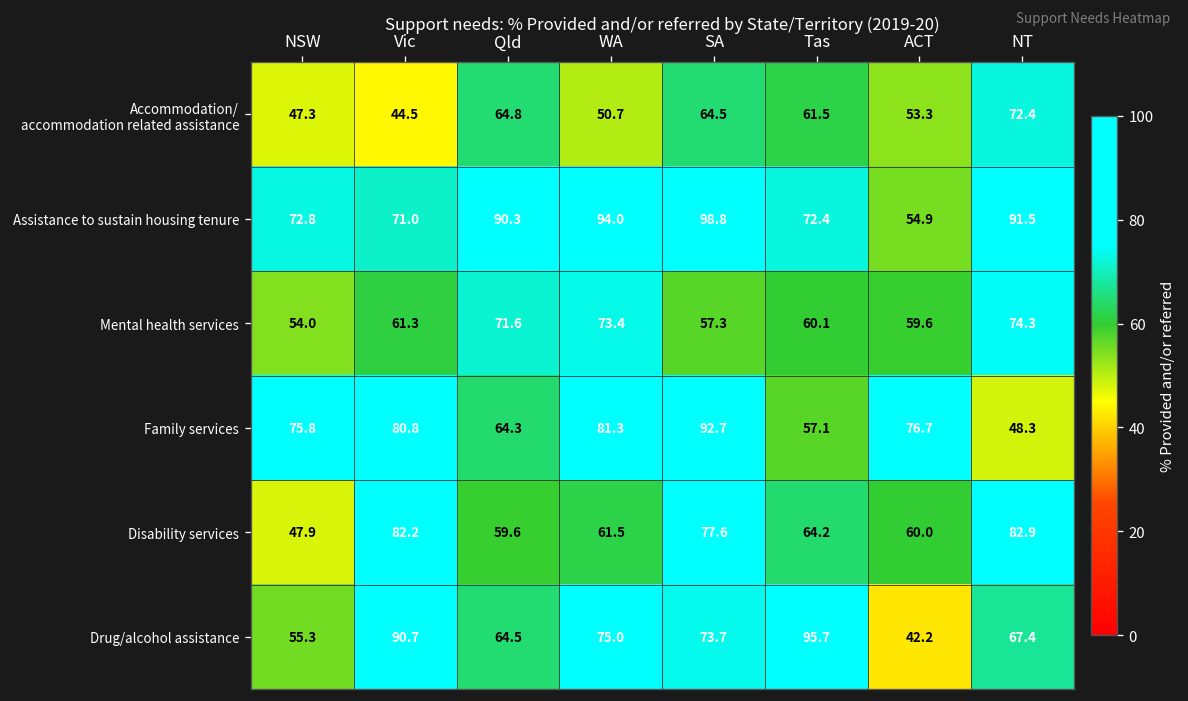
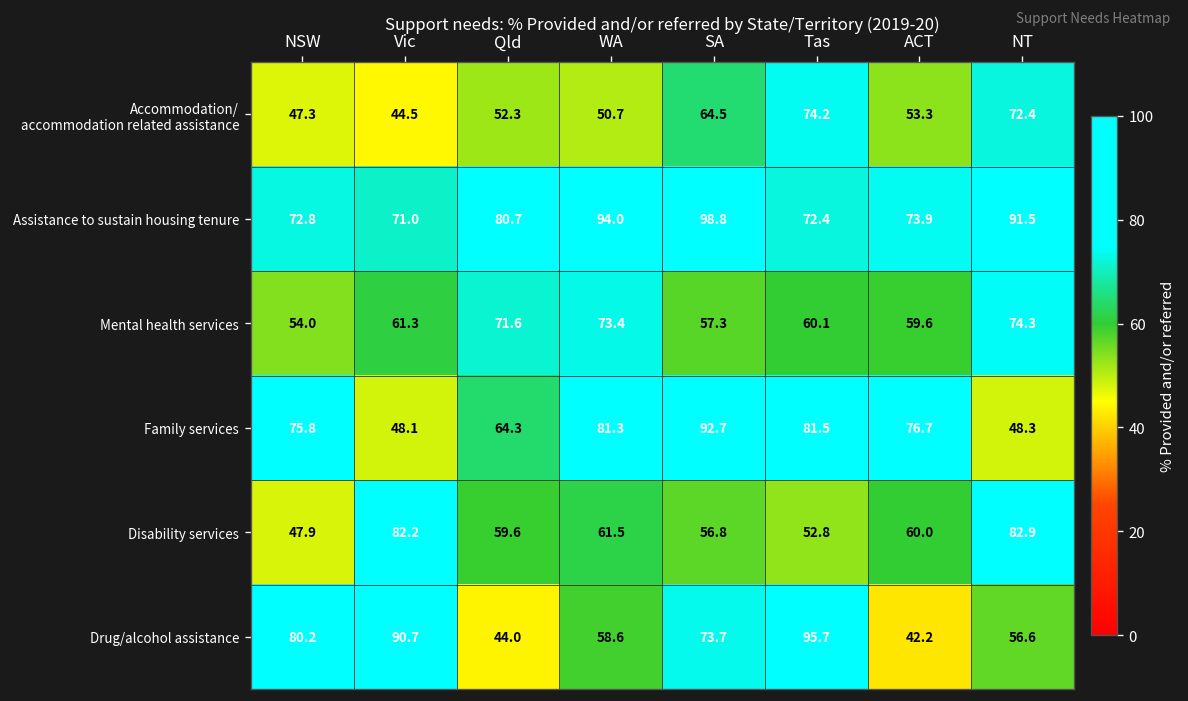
  {
    "Accommodation/ accommodation related assistance": {
      "NSW": 47.3,
      "Vic": 44.5,
-     "Qld": 64.8,
+     "Qld": 52.3,
      "WA": 50.7,
      "SA": 64.5,
-     "Tas": 61.5,
+     "Tas": 74.2,
      "ACT": 53.3,
      "NT": 72.4
    },
    "Assistance to sustain housing tenure": {
      "NSW": 72.8,
      "Vic": 71.0,
-     "Qld": 90.3,
+     "Qld": 80.7,
      "WA": 94.0,
      "SA": 98.8,
      "Tas": 72.4,
-     "ACT": 54.9,
+     "ACT": 73.9,
      "NT": 91.5
    },
    "Mental health services": {
      "NSW": 54.0,
      "Vic": 61.3,
      "Qld": 71.6,
      "WA": 73.4,
      "SA": 57.3,
      "Tas": 60.1,
      "ACT": 59.6,
      "NT": 74.3
    },
    "Family services": {
      "NSW": 75.8,
-     "Vic": 80.8,
+     "Vic": 48.1,
      "Qld": 64.3,
      "WA": 81.3,
      "SA": 92.7,
-     "Tas": 57.1,
+     "Tas": 81.5,
      "ACT": 76.7,
      "NT": 48.3
    },
    "Disability services": {
      "NSW": 47.9,
      "Vic": 82.2,
      "Qld": 59.6,
      "WA": 61.5,
-     "SA": 77.6,
-     "Tas": 64.2,
+     "SA": 56.8,
+     "Tas": 52.8,
      "ACT": 60.0,
      "NT": 82.9
    },
    "Drug/alcohol assistance": {
-     "NSW": 55.3,
+     "NSW": 80.2,
      "Vic": 90.7,
-     "Qld": 64.5,
-     "WA": 75.0,
+     "Qld": 44.0,
+     "WA": 58.6,
      "SA": 73.7,
      "Tas": 95.7,
      "ACT": 42.2,
-     "NT": 67.4
+     "NT": 56.6
    }
  }
